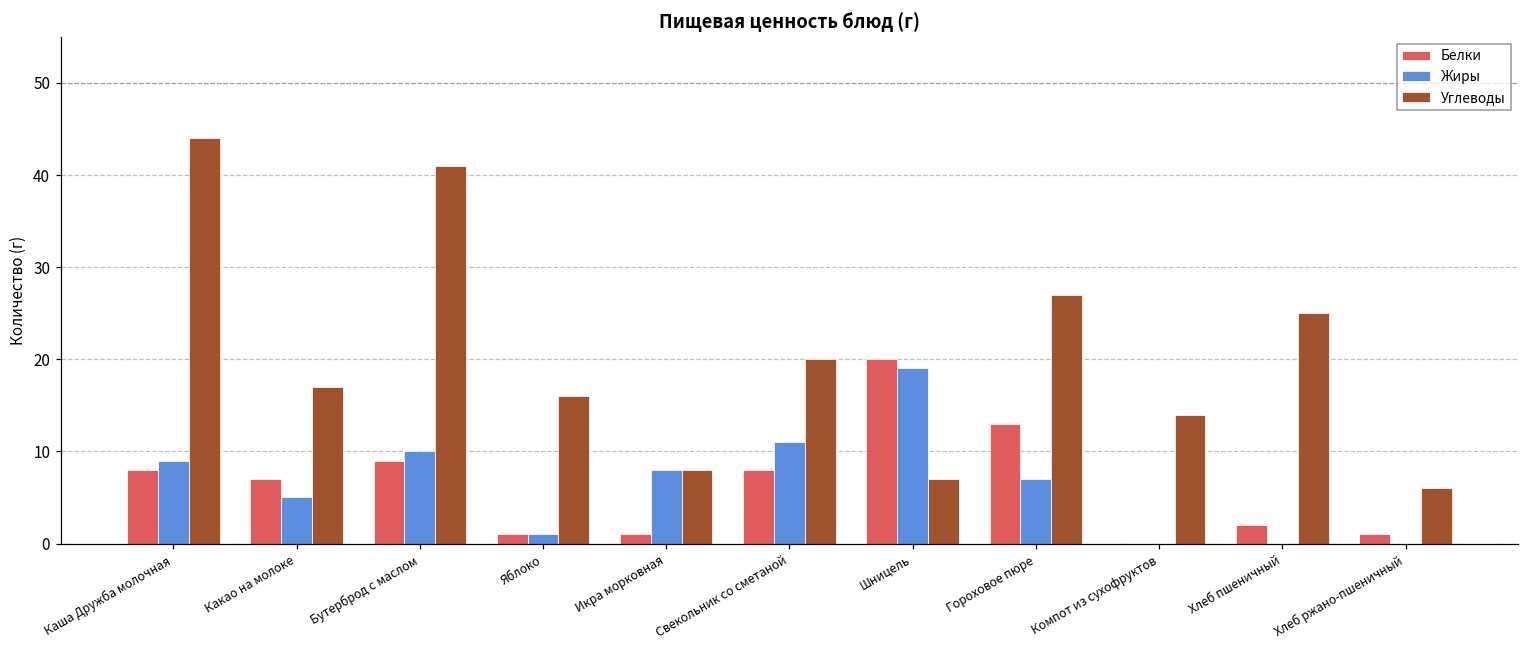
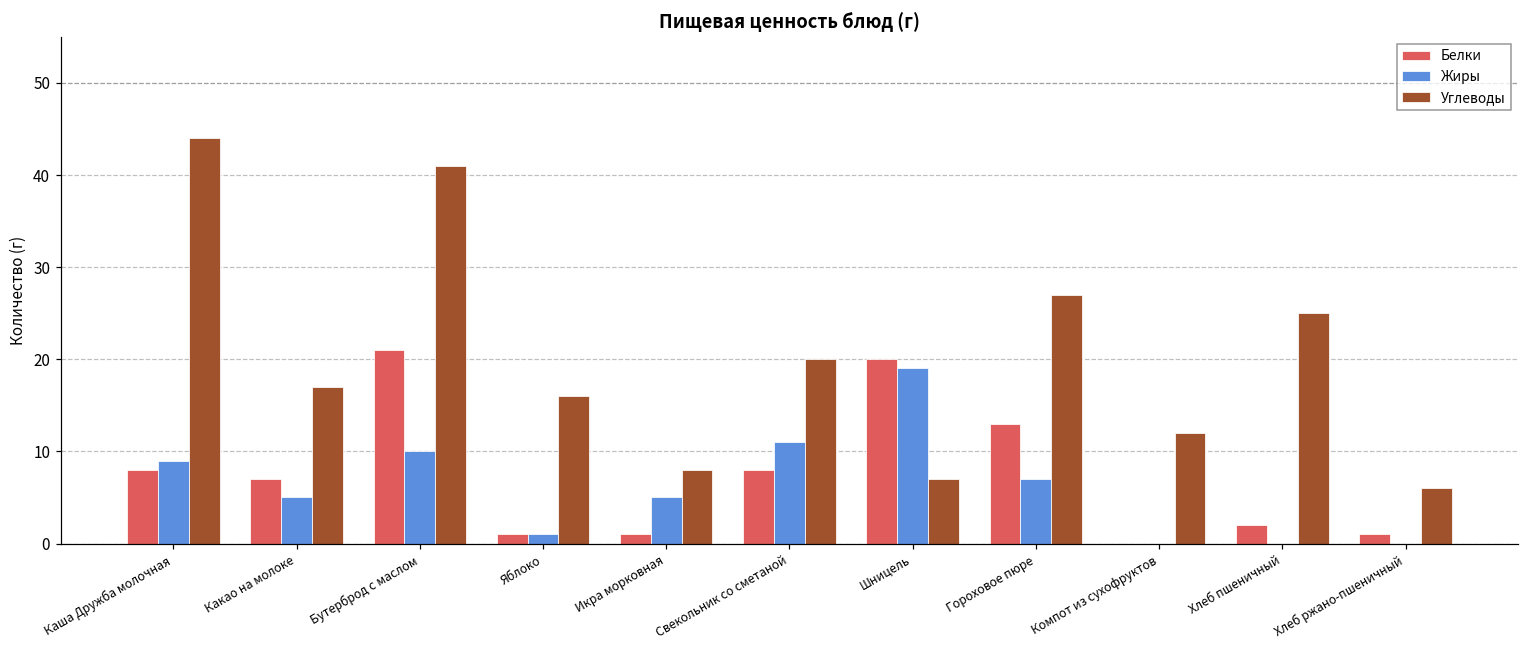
  {
    "Белки": {
      "Каша Дружба молочная": 8,
      "Какао на молоке": 7,
-     "Бутерброд с маслом": 9,
+     "Бутерброд с маслом": 21,
      "Яблоко": 1,
      "Икра морковная": 1,
      "Свекольник со сметаной": 8,
      "Шницель": 20,
      "Гороховое пюре": 13,
      "Компот из сухофруктов": 0,
      "Хлеб пшеничный": 2,
      "Хлеб ржано-пшеничный": 1
    },
    "Жиры": {
      "Каша Дружба молочная": 9,
      "Какао на молоке": 5,
      "Бутерброд с маслом": 10,
      "Яблоко": 1,
-     "Икра морковная": 8,
+     "Икра морковная": 5,
      "Свекольник со сметаной": 11,
      "Шницель": 19,
      "Гороховое пюре": 7,
      "Компот из сухофруктов": 0,
      "Хлеб пшеничный": 0,
      "Хлеб ржано-пшеничный": 0
    },
    "Углеводы": {
      "Каша Дружба молочная": 44,
      "Какао на молоке": 17,
      "Бутерброд с маслом": 41,
      "Яблоко": 16,
      "Икра морковная": 8,
      "Свекольник со сметаной": 20,
      "Шницель": 7,
      "Гороховое пюре": 27,
-     "Компот из сухофруктов": 14,
+     "Компот из сухофруктов": 12,
      "Хлеб пшеничный": 25,
      "Хлеб ржано-пшеничный": 6
    }
  }
